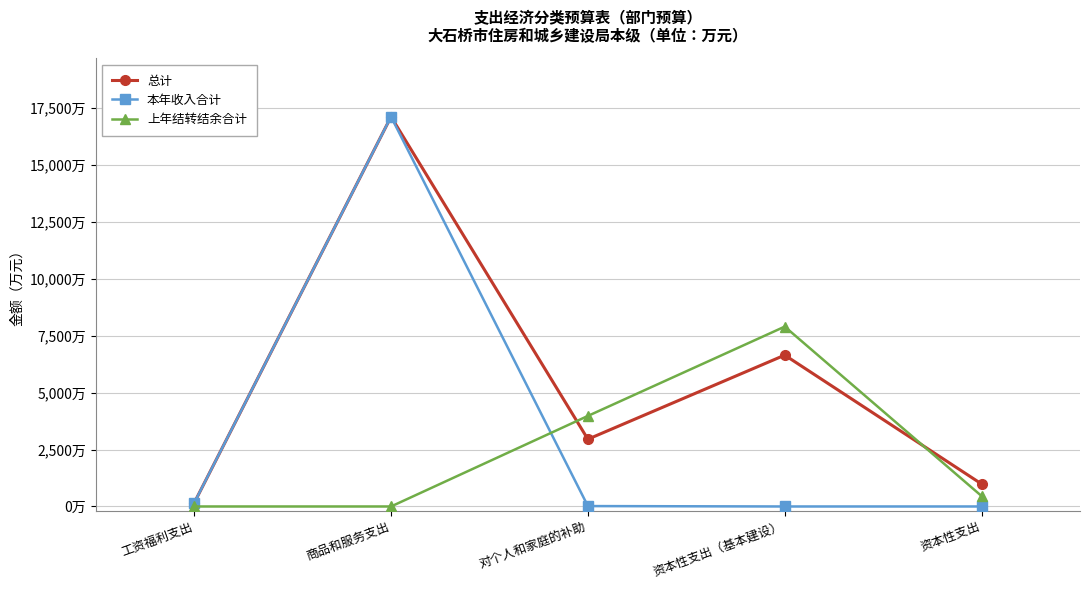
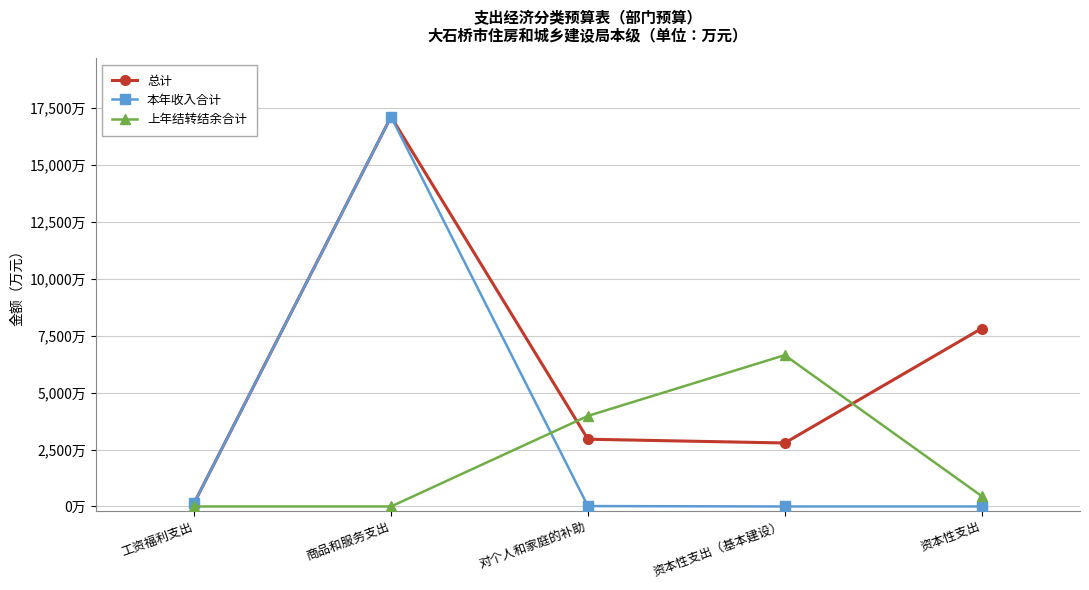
  {
    "总计": {
      "对个人和家庭的补助": "3,000万",
-     "资本性支出（基本建设）": "6,600万",
-     "资本性支出": "1,000万"
+     "资本性支出（基本建设）": "2,800万",
+     "资本性支出": "7,800万"
    },
    "本年收入合计": {
      "对个人和家庭的补助": "0万",
      "资本性支出（基本建设）": "0万",
      "资本性支出": "0万"
    },
    "上年结转结余合计": {
      "工资福利支出": "0万",
      "商品和服务支出": "0万",
      "对个人和家庭的补助": "4,000万",
-     "资本性支出（基本建设）": "7,900万",
+     "资本性支出（基本建设）": "6,600万",
      "资本性支出": "500万"
    }
  }
